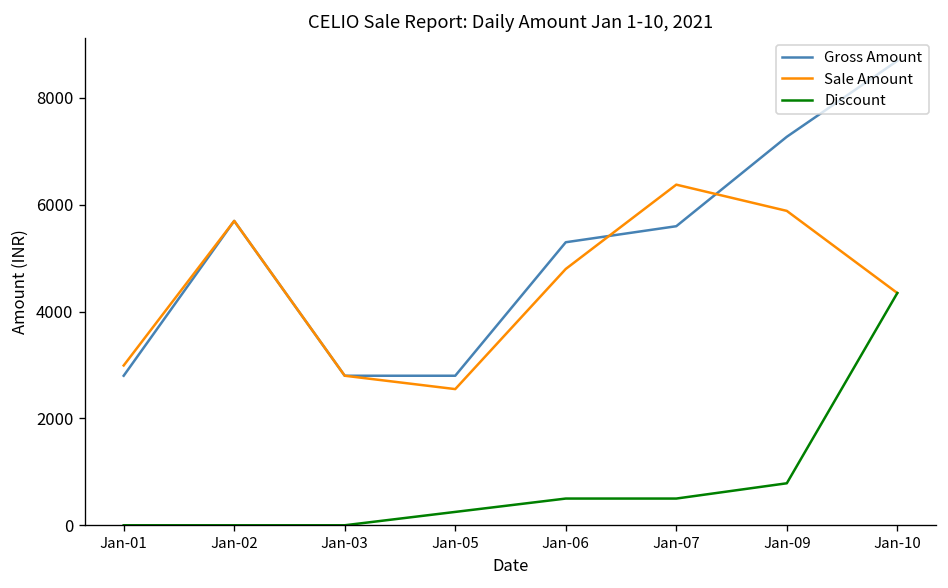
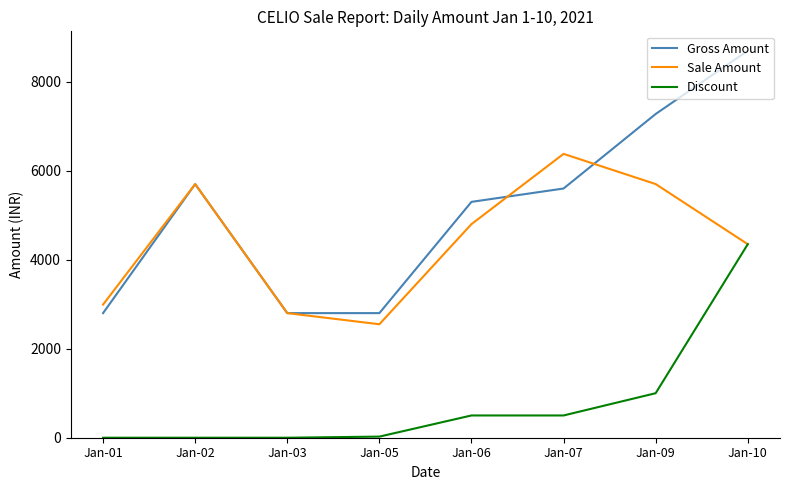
  {
    "Gross Amount": {
      "Jan-01": 2800,
      "Jan-05": 2800,
      "Jan-06": 5300,
      "Jan-07": 5600,
      "Jan-09": 7300
    },
    "Sale Amount": {
      "Jan-01": 3000,
      "Jan-05": 2500,
      "Jan-06": 4800,
      "Jan-07": 6400,
-     "Jan-09": 5900
+     "Jan-09": 5700
    },
    "Discount": {
      "Jan-01": 0,
      "Jan-02": 0,
      "Jan-03": 0,
-     "Jan-05": 300,
+     "Jan-05": 0,
      "Jan-06": 500,
      "Jan-07": 500,
-     "Jan-09": 800
+     "Jan-09": 1000
    }
  }
